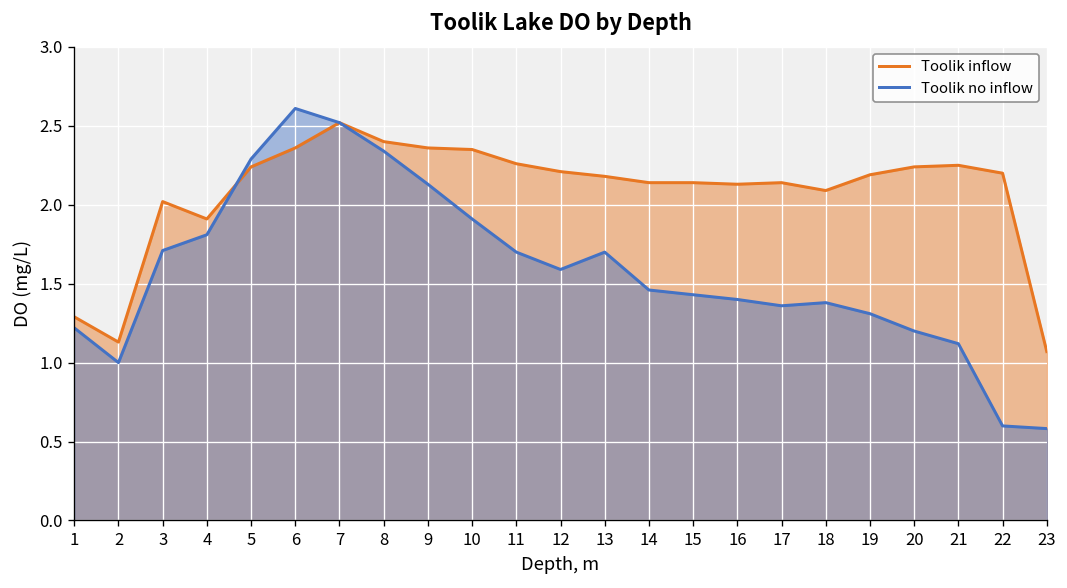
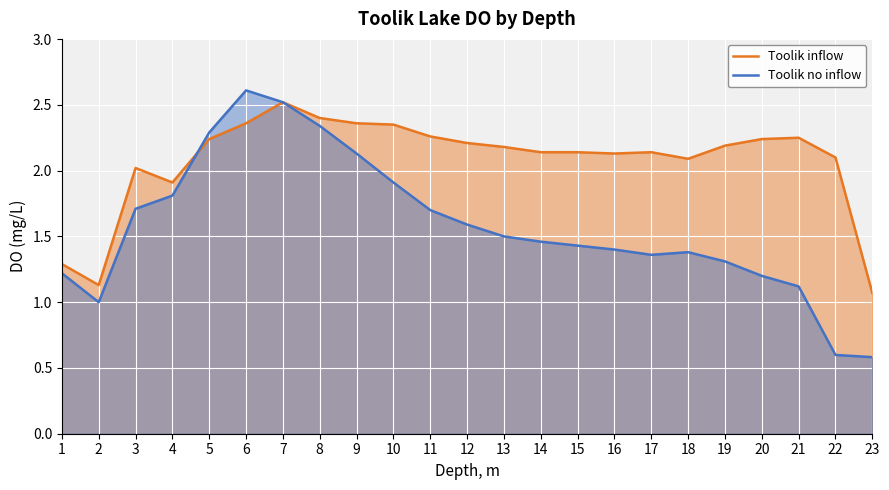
  {
    "Toolik inflow": {
      "1": 1.3,
      "2": 1.13,
      "3": 2.02,
      "4": 1.9,
      "5": 2.24,
      "6": 2.36,
      "8": 2.4,
      "9": 2.36,
      "10": 2.35,
      "11": 2.26,
      "12": 2.2,
      "13": 2.18,
      "14": 2.14,
      "15": 2.14,
      "16": 2.13,
      "17": 2.14,
      "18": 2.1,
      "19": 2.2,
      "20": 2.24,
      "21": 2.25,
-     "22": 2.2,
+     "22": 2.1,
      "23": 1.07
    },
    "Toolik no inflow": {
      "1": 1.22,
      "2": 1.0,
      "3": 1.7,
      "4": 1.8,
      "5": 2.3,
      "6": 2.6,
      "8": 2.34,
      "9": 2.13,
      "10": 1.9,
      "11": 1.7,
      "12": 1.6,
-     "13": 1.7,
+     "13": 1.5,
      "14": 1.46,
      "15": 1.43,
      "16": 1.4,
      "17": 1.36,
      "18": 1.38,
      "19": 1.3,
      "20": 1.2,
      "21": 1.12,
      "22": 0.6,
      "23": 0.6
    }
  }
